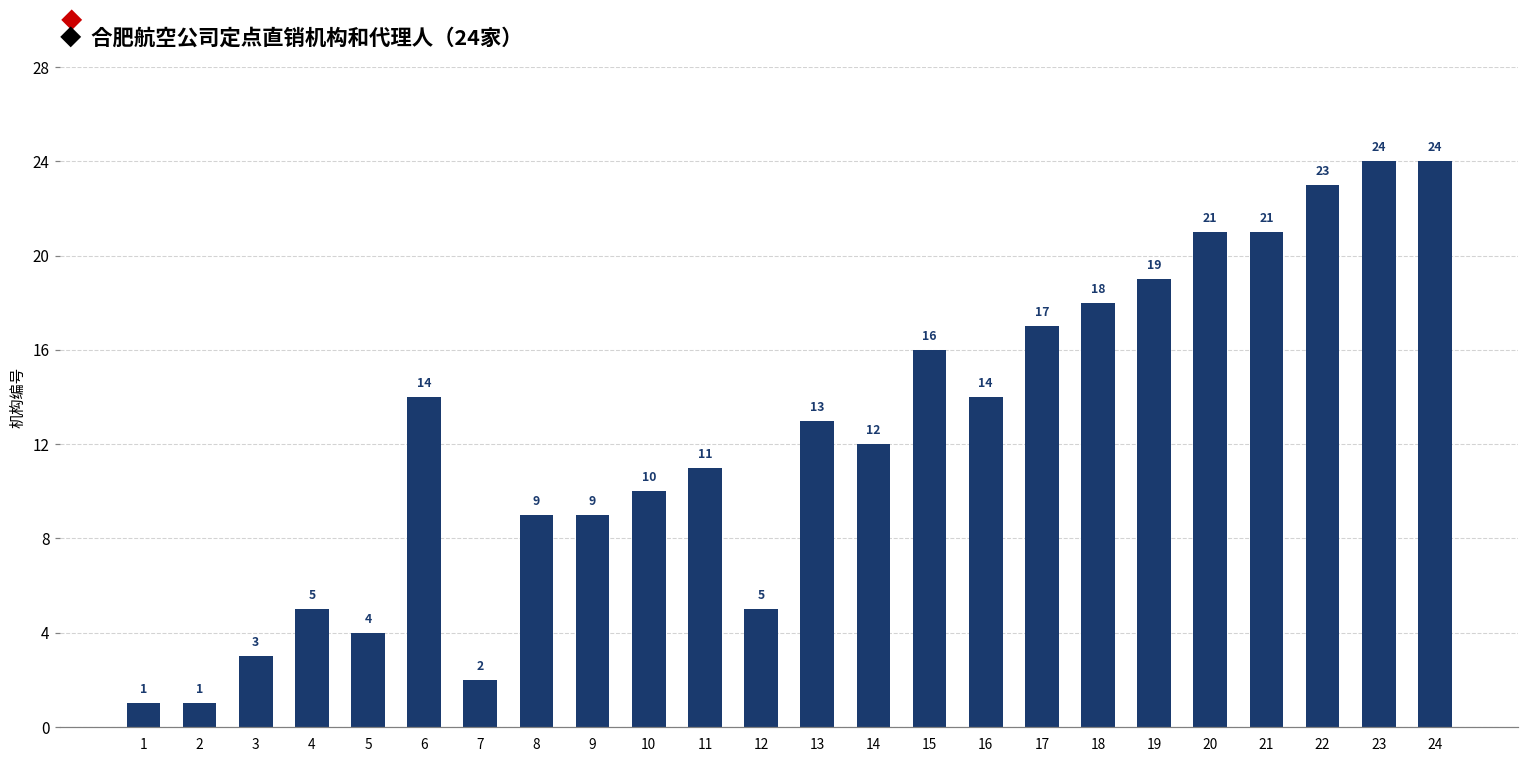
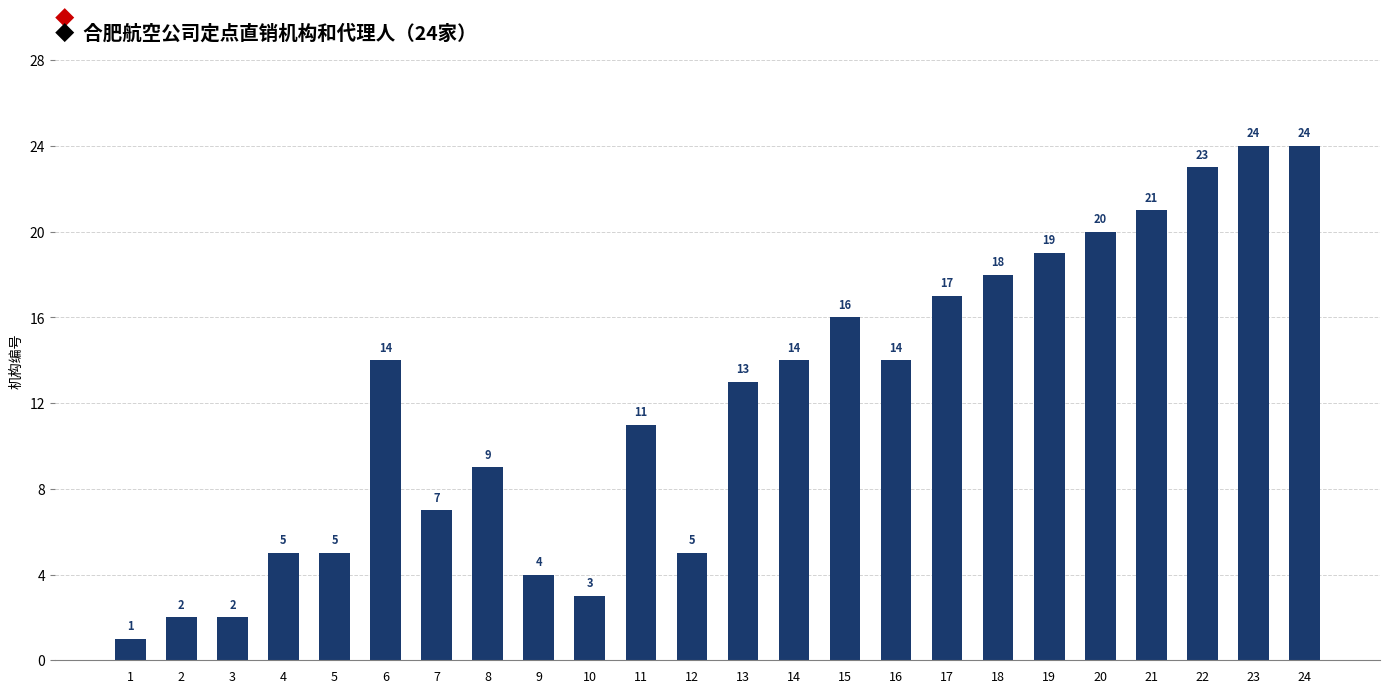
  {
    "1": 1,
-   "2": 1,
-   "3": 3,
+   "2": 2,
+   "3": 2,
    "4": 5,
-   "5": 4,
+   "5": 5,
    "6": 14,
-   "7": 2,
+   "7": 7,
    "8": 9,
-   "9": 9,
-   "10": 10,
+   "9": 4,
+   "10": 3,
    "11": 11,
    "12": 5,
    "13": 13,
-   "14": 12,
+   "14": 14,
    "15": 16,
    "16": 14,
    "17": 17,
    "18": 18,
    "19": 19,
-   "20": 21,
+   "20": 20,
    "21": 21,
    "22": 23,
    "23": 24,
    "24": 24
  }
